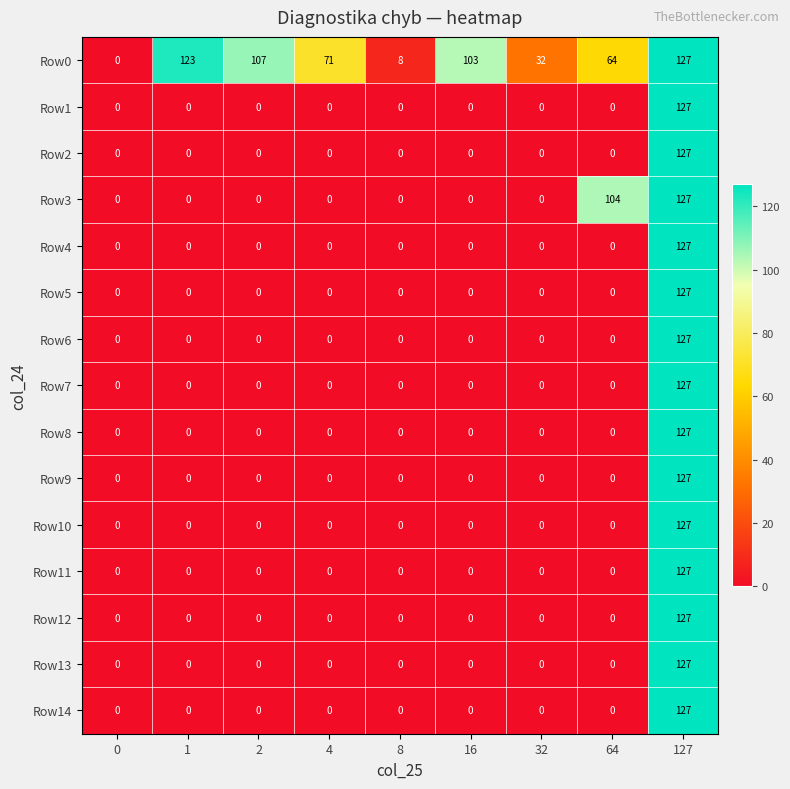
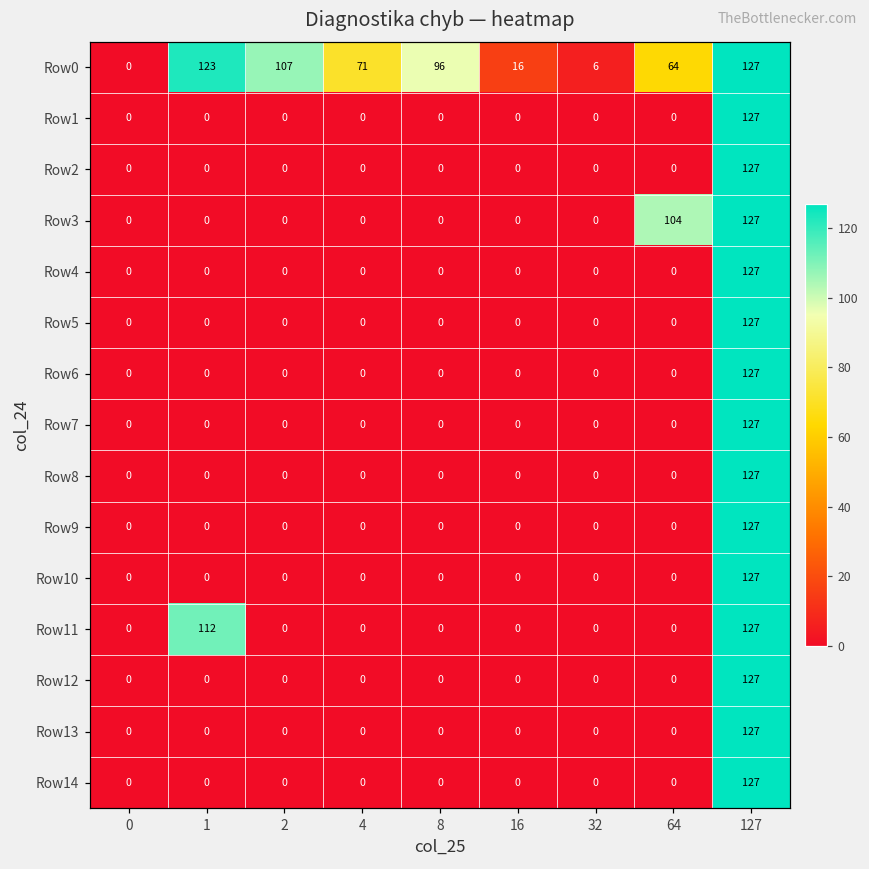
  {
    "Row0": {
      "0": 0,
      "1": 123,
      "2": 107,
      "4": 71,
-     "8": 8,
-     "16": 103,
-     "32": 32,
+     "8": 96,
+     "16": 16,
+     "32": 6,
      "64": 64,
      "127": 127
    },
    "Row1": {
      "0": 0,
      "1": 0,
      "2": 0,
      "4": 0,
      "8": 0,
      "16": 0,
      "32": 0,
      "64": 0,
      "127": 127
    },
    "Row2": {
      "0": 0,
      "1": 0,
      "2": 0,
      "4": 0,
      "8": 0,
      "16": 0,
      "32": 0,
      "64": 0,
      "127": 127
    },
    "Row3": {
      "0": 0,
      "1": 0,
      "2": 0,
      "4": 0,
      "8": 0,
      "16": 0,
      "32": 0,
      "64": 104,
      "127": 127
    },
    "Row4": {
      "0": 0,
      "1": 0,
      "2": 0,
      "4": 0,
      "8": 0,
      "16": 0,
      "32": 0,
      "64": 0,
      "127": 127
    },
    "Row5": {
      "0": 0,
      "1": 0,
      "2": 0,
      "4": 0,
      "8": 0,
      "16": 0,
      "32": 0,
      "64": 0,
      "127": 127
    },
    "Row6": {
      "0": 0,
      "1": 0,
      "2": 0,
      "4": 0,
      "8": 0,
      "16": 0,
      "32": 0,
      "64": 0,
      "127": 127
    },
    "Row7": {
      "0": 0,
      "1": 0,
      "2": 0,
      "4": 0,
      "8": 0,
      "16": 0,
      "32": 0,
      "64": 0,
      "127": 127
    },
    "Row8": {
      "0": 0,
      "1": 0,
      "2": 0,
      "4": 0,
      "8": 0,
      "16": 0,
      "32": 0,
      "64": 0,
      "127": 127
    },
    "Row9": {
      "0": 0,
      "1": 0,
      "2": 0,
      "4": 0,
      "8": 0,
      "16": 0,
      "32": 0,
      "64": 0,
      "127": 127
    },
    "Row10": {
      "0": 0,
      "1": 0,
      "2": 0,
      "4": 0,
      "8": 0,
      "16": 0,
      "32": 0,
      "64": 0,
      "127": 127
    },
    "Row11": {
      "0": 0,
-     "1": 0,
+     "1": 112,
      "2": 0,
      "4": 0,
      "8": 0,
      "16": 0,
      "32": 0,
      "64": 0,
      "127": 127
    },
    "Row12": {
      "0": 0,
      "1": 0,
      "2": 0,
      "4": 0,
      "8": 0,
      "16": 0,
      "32": 0,
      "64": 0,
      "127": 127
    },
    "Row13": {
      "0": 0,
      "1": 0,
      "2": 0,
      "4": 0,
      "8": 0,
      "16": 0,
      "32": 0,
      "64": 0,
      "127": 127
    },
    "Row14": {
      "0": 0,
      "1": 0,
      "2": 0,
      "4": 0,
      "8": 0,
      "16": 0,
      "32": 0,
      "64": 0,
      "127": 127
    }
  }
